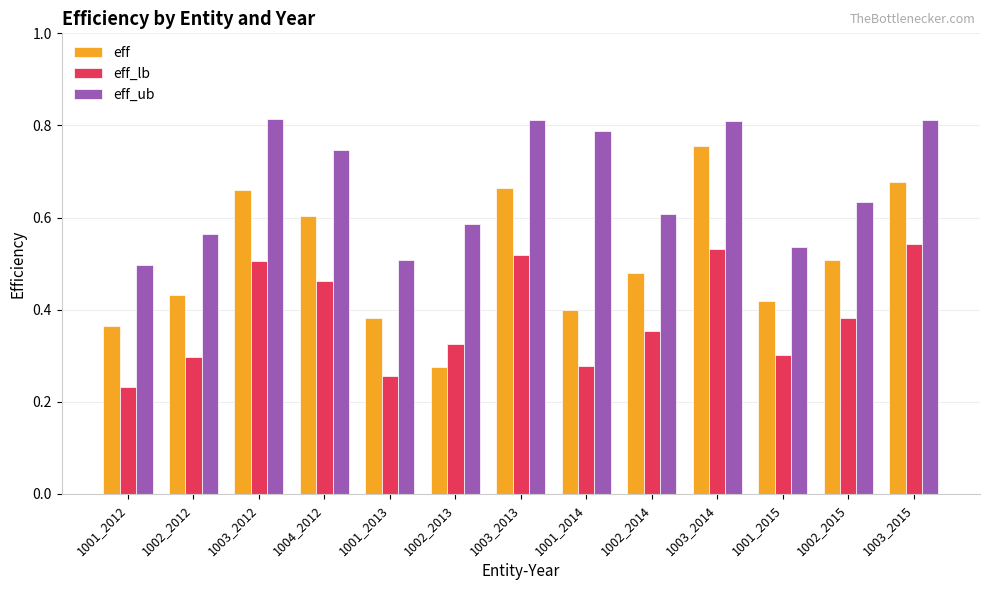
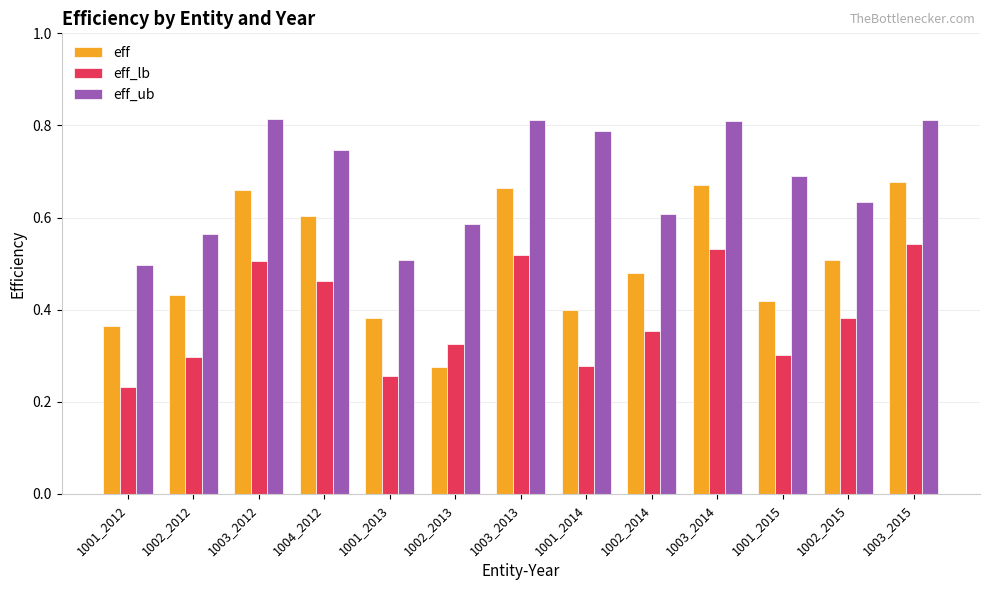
  {
    "eff": {
      "1001_2012": 0.36,
      "1002_2012": 0.43,
      "1003_2012": 0.66,
      "1004_2012": 0.60,
      "1001_2013": 0.38,
      "1002_2013": 0.28,
      "1003_2013": 0.67,
      "1001_2014": 0.40,
      "1002_2014": 0.48,
-     "1003_2014": 0.75,
+     "1003_2014": 0.67,
      "1001_2015": 0.42,
      "1002_2015": 0.51,
      "1003_2015": 0.68
    },
    "eff_lb": {
      "1001_2012": 0.23,
      "1002_2012": 0.30,
      "1003_2012": 0.51,
      "1004_2012": 0.46,
      "1001_2013": 0.26,
      "1002_2013": 0.32,
      "1003_2013": 0.52,
      "1001_2014": 0.28,
      "1002_2014": 0.35,
      "1003_2014": 0.53,
      "1001_2015": 0.30,
      "1002_2015": 0.38,
      "1003_2015": 0.54
    },
    "eff_ub": {
      "1001_2012": 0.50,
      "1002_2012": 0.56,
      "1003_2012": 0.81,
      "1004_2012": 0.75,
      "1001_2013": 0.51,
      "1002_2013": 0.59,
      "1003_2013": 0.81,
      "1001_2014": 0.79,
      "1002_2014": 0.61,
      "1003_2014": 0.81,
-     "1001_2015": 0.54,
+     "1001_2015": 0.69,
      "1002_2015": 0.63,
      "1003_2015": 0.81
    }
  }
